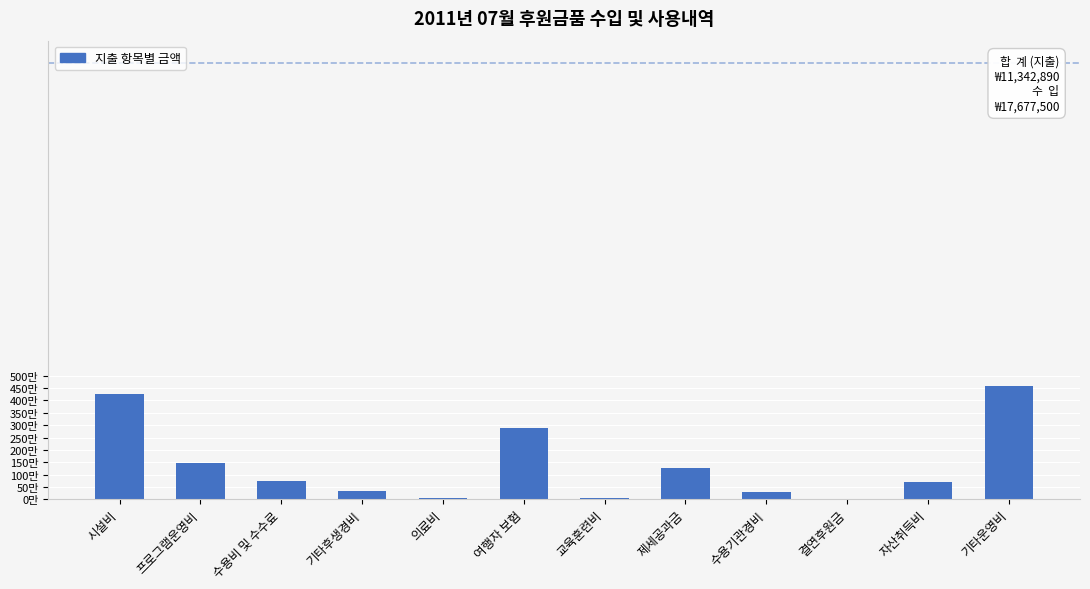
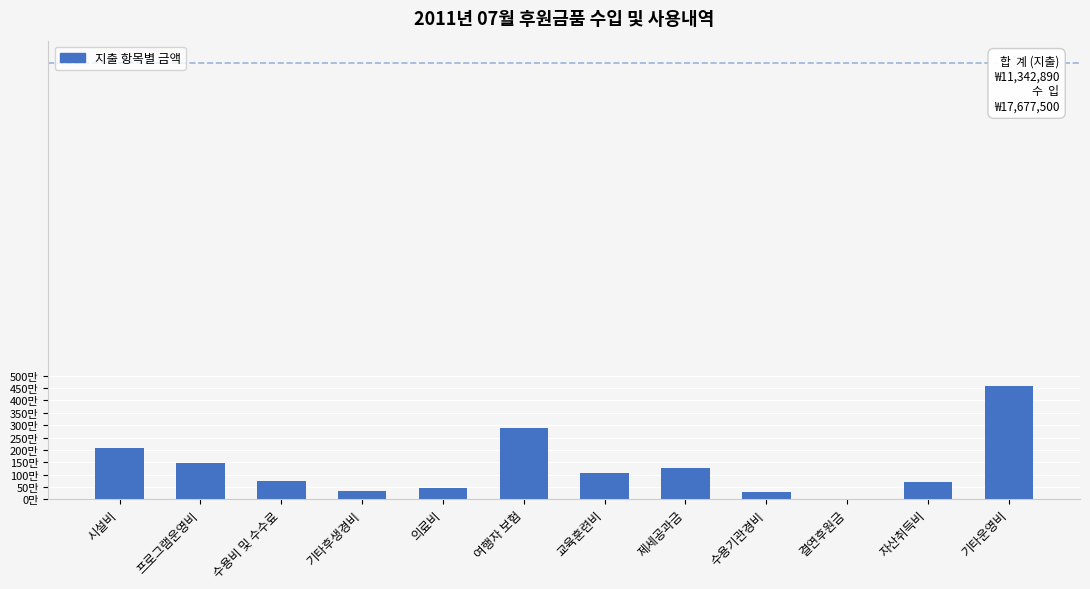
  {
-   "시설비": "420만",
+   "시설비": "210만",
    "프로그램운영비": "150만",
    "수용비 및 수수료": "70만",
    "기타후생경비": "40만",
-   "의료비": "0만",
+   "의료비": "50만",
    "여행자 보험": "290만",
-   "교육훈련비": "0만",
+   "교육훈련비": "110만",
    "제세공과금": "130만",
    "수용기관경비": "30만",
    "자산취득비": "70만",
    "기타운영비": "460만"
  }
